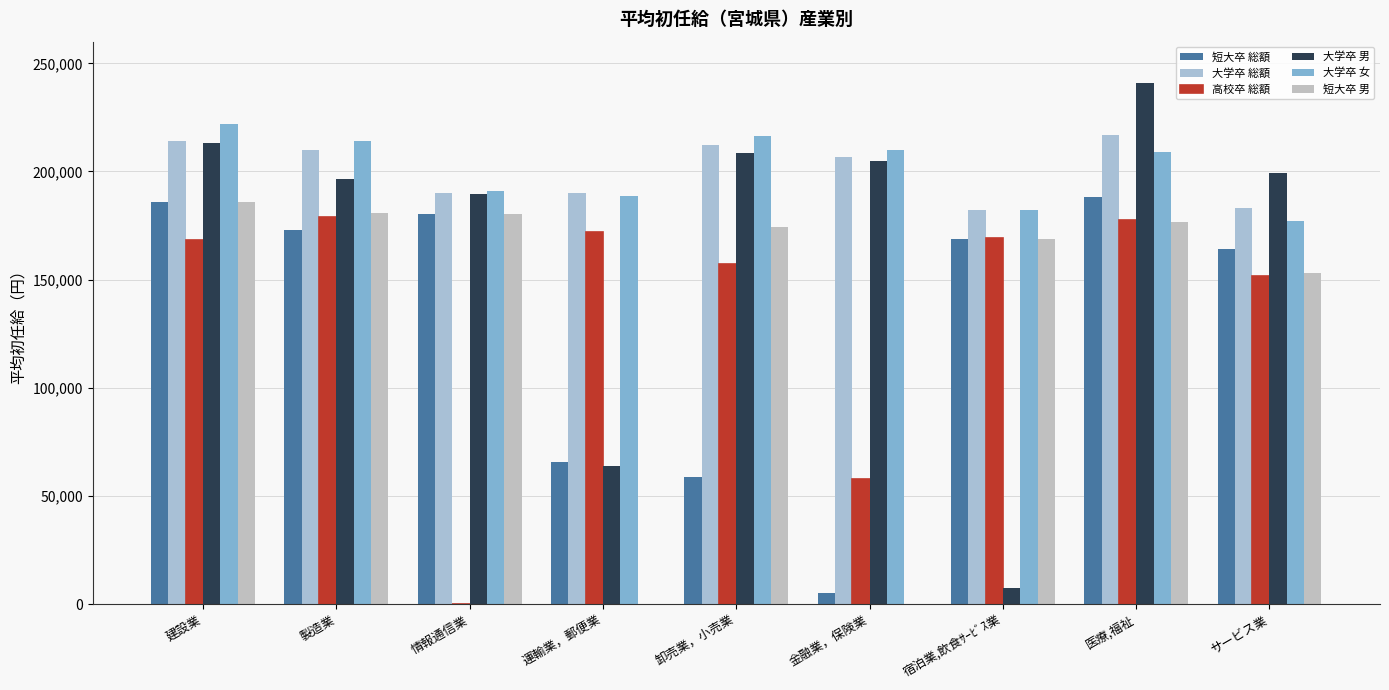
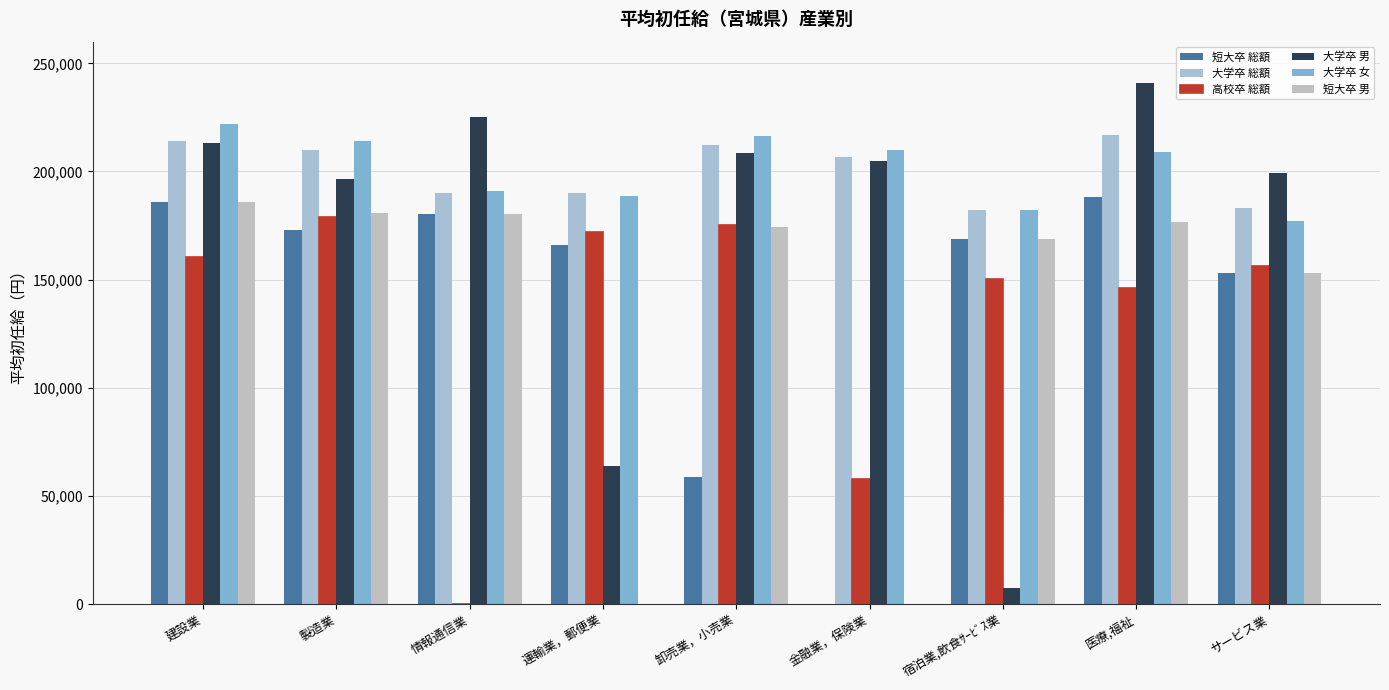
  {
    "短大卒 総額": {
      "建設業": "186,000",
      "製造業": "173,000",
      "情報通信業": "181,000",
-     "運輸業，郵便業": "66,000",
+     "運輸業，郵便業": "166,000",
      "卸売業，小売業": "59,000",
-     "金融業，保険業": "5,000",
+     "金融業，保険業": "0",
      "宿泊業,飲食ｻｰﾋﾞｽ業": "169,000",
      "医療,福祉": "188,000",
-     "サービス業": "164,000"
+     "サービス業": "153,000"
    },
    "高校卒 総額": {
-     "建設業": "168,000",
+     "建設業": "160,000",
      "製造業": "179,000",
      "情報通信業": "0",
      "運輸業，郵便業": "172,000",
-     "卸売業，小売業": "157,000",
+     "卸売業，小売業": "175,000",
      "金融業，保険業": "58,000",
-     "宿泊業,飲食ｻｰﾋﾞｽ業": "169,000",
-     "医療,福祉": "178,000",
-     "サービス業": "152,000"
+     "宿泊業,飲食ｻｰﾋﾞｽ業": "150,000",
+     "医療,福祉": "146,000",
+     "サービス業": "156,000"
    },
    "大学卒 男": {
      "建設業": "213,000",
      "製造業": "197,000",
-     "情報通信業": "190,000",
+     "情報通信業": "225,000",
      "運輸業，郵便業": "64,000",
      "卸売業，小売業": "209,000",
      "金融業，保険業": "205,000",
      "宿泊業,飲食ｻｰﾋﾞｽ業": "7,000",
      "医療,福祉": "241,000",
      "サービス業": "199,000"
    }
  }
